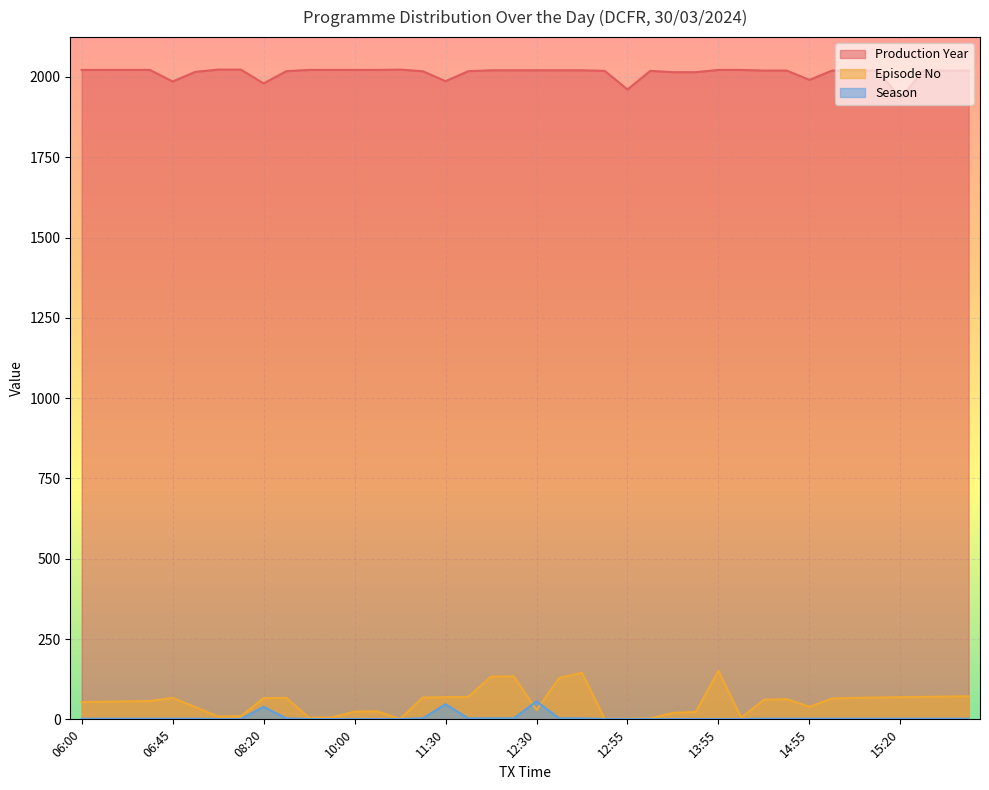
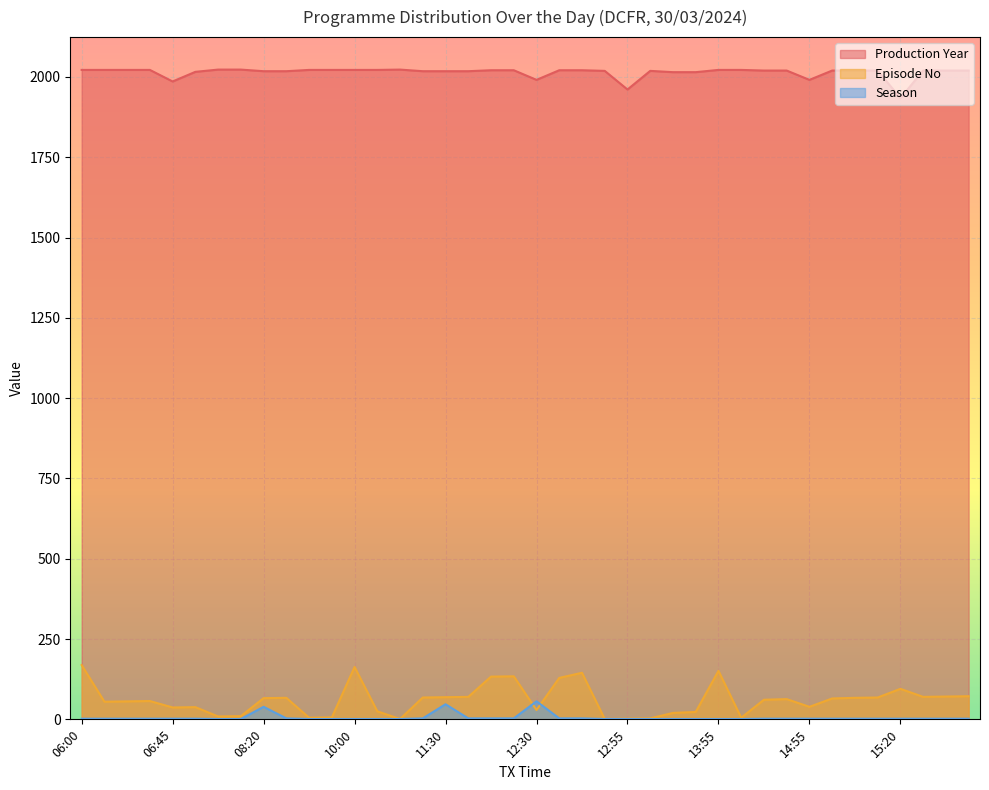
  {
    "Production Year": {
      "06:00": 2020,
      "06:45": 1990,
-     "08:20": 1980,
+     "08:20": 2020,
      "10:00": 2020,
-     "11:30": 1990,
-     "12:30": 2020,
+     "11:30": 2020,
+     "12:30": 1990,
      "12:55": 1960,
      "13:55": 2020,
      "14:55": 1990
    },
    "Episode No": {
-     "06:00": 50,
-     "06:45": 70,
+     "06:00": 170,
+     "06:45": 40,
      "08:20": 70,
-     "10:00": 20,
+     "10:00": 160,
      "11:30": 70,
      "12:30": 30,
      "13:55": 150,
      "14:55": 40,
-     "15:20": 70
+     "15:20": 100
    },
    "Season": {
      "06:00": 0,
      "06:45": 0,
      "08:20": 40,
      "10:00": 0,
      "11:30": 50,
      "12:30": 60,
      "13:55": 0,
      "14:55": 0,
      "15:20": 0
    }
  }
